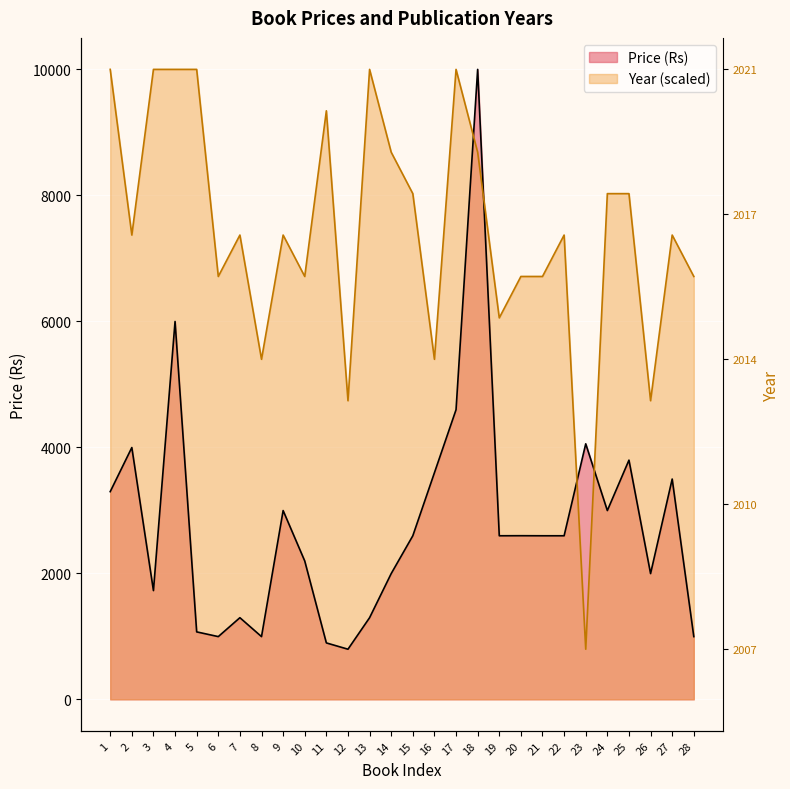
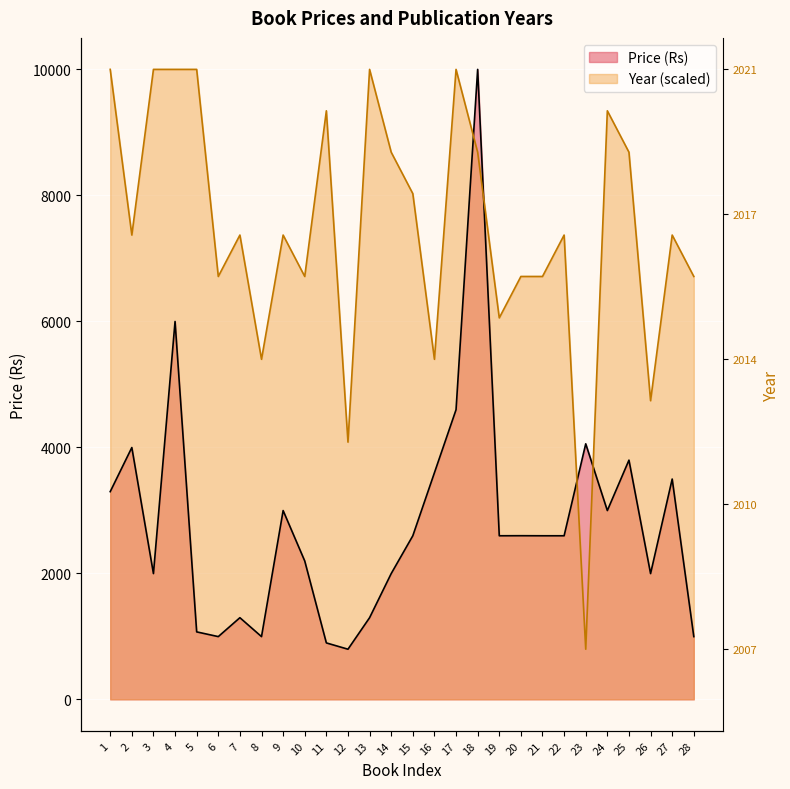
  {
    "Price (Rs)": {
      "1": 3300,
      "2": 4000,
-     "3": 1700,
+     "3": 2000,
      "4": 6000,
      "5": 1100,
      "6": 1000,
      "7": 1300,
      "8": 1000,
      "9": 3000,
      "10": 2200,
      "11": 900,
      "12": 800,
      "13": 1300,
      "14": 2000,
      "15": 2600,
      "16": 3600,
      "17": 4600,
      "18": 10000,
      "19": 2600,
      "20": 2600,
      "21": 2600,
      "22": 2600,
      "23": 4100,
      "24": 3000,
      "25": 3800,
      "26": 2000,
      "27": 3500,
      "28": 1000
    },
    "Year (scaled)": {
      "1": 10000,
      "2": 7400,
      "3": 10000,
      "4": 10000,
      "5": 10000,
      "6": 6700,
      "7": 7400,
      "8": 5400,
      "9": 7400,
      "10": 6700,
      "11": 9300,
-     "12": 4700,
+     "12": 4100,
      "13": 10000,
      "14": 8700,
      "15": 8000,
      "16": 5400,
      "17": 10000,
      "18": 8700,
      "19": 6100,
      "20": 6700,
      "21": 6700,
      "22": 7400,
      "23": 800,
-     "24": 8000,
-     "25": 8000,
+     "24": 9300,
+     "25": 8700,
      "26": 4700,
      "27": 7400,
      "28": 6700
    }
  }
